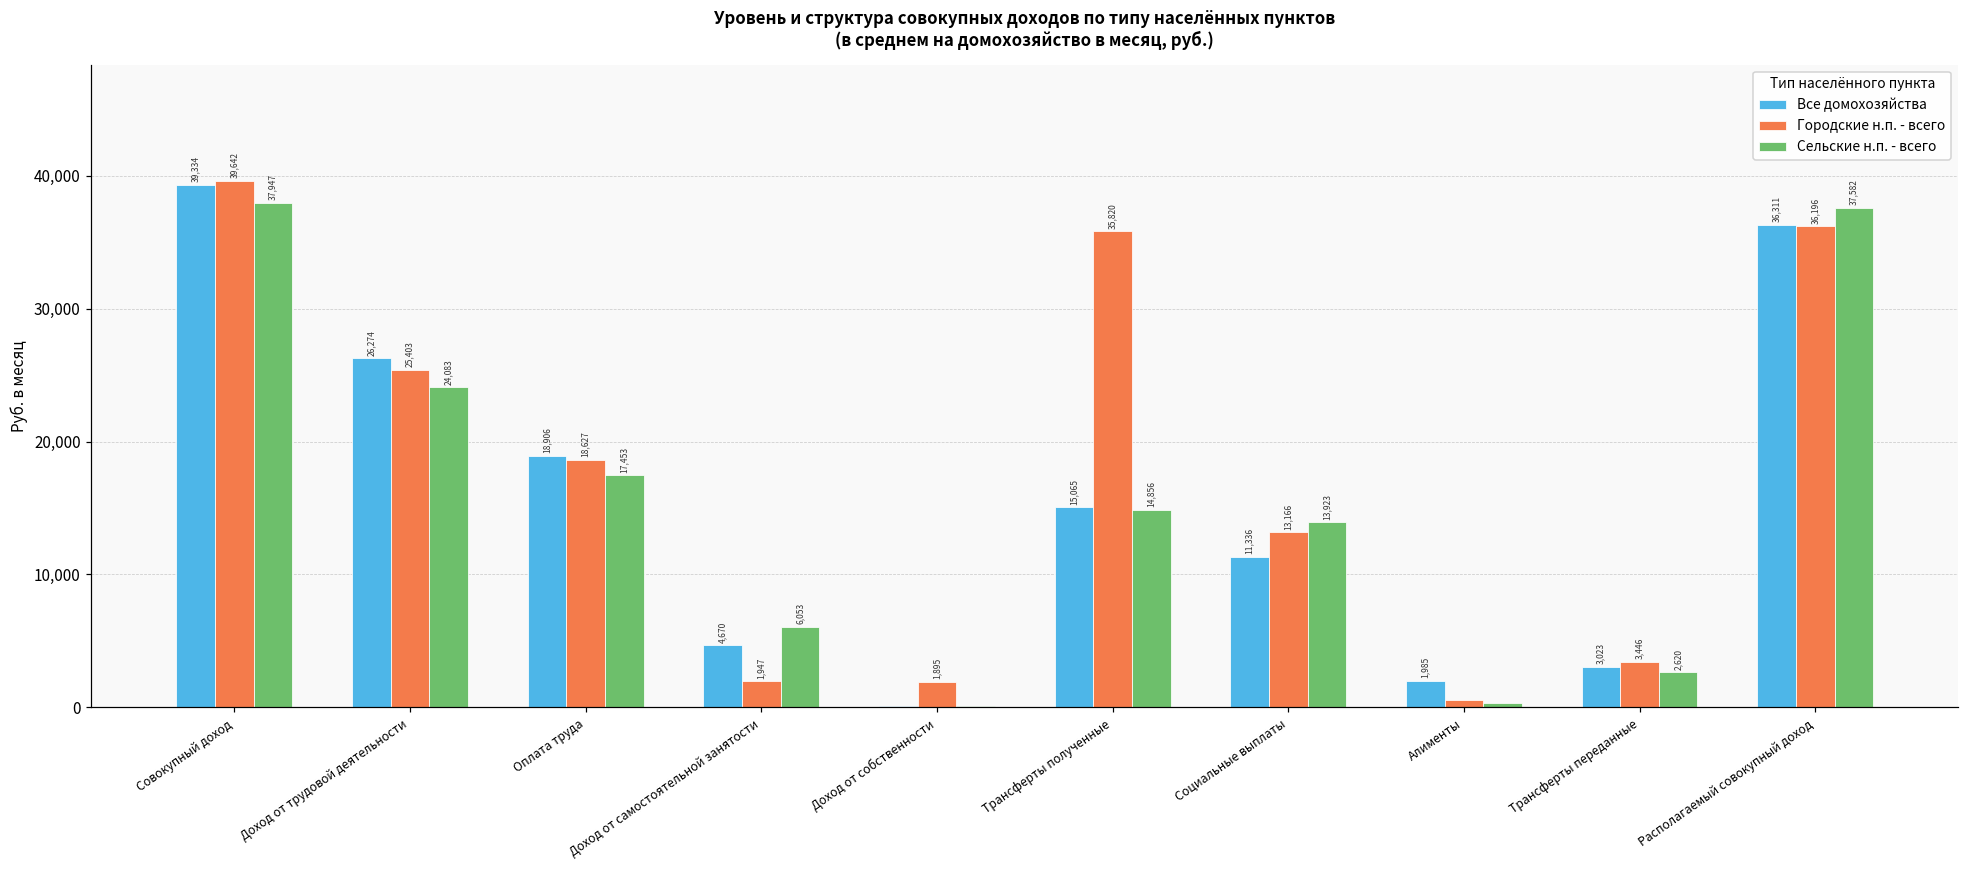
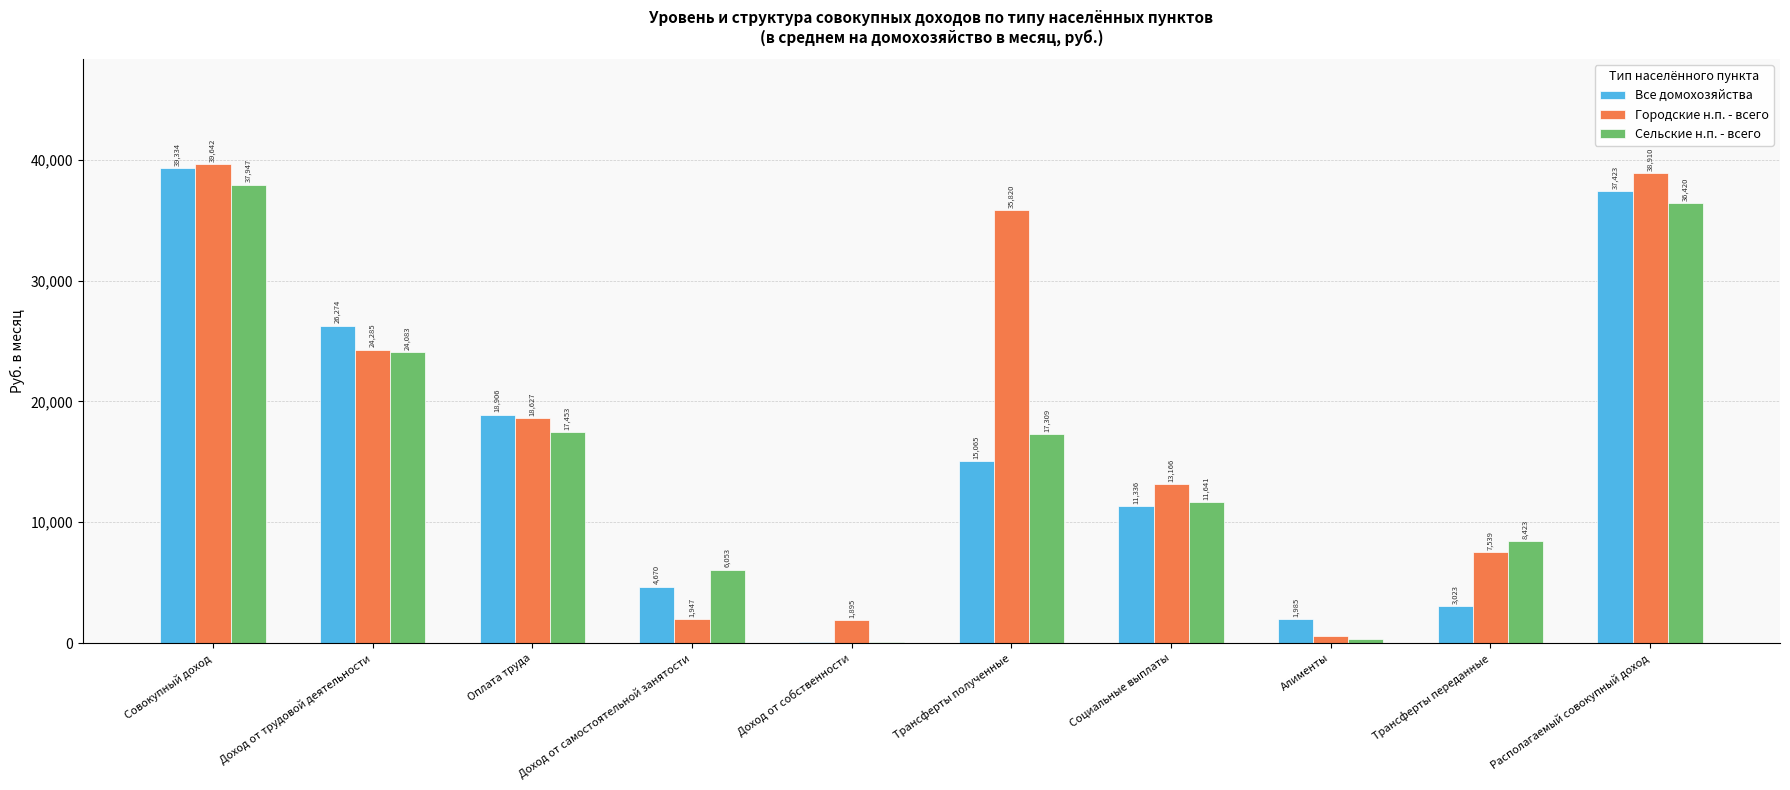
  {
    "Все домохозяйства": {
      "Совокупный доход": "39,334",
      "Доход от трудовой деятельности": "26,274",
      "Оплата труда": "18,906",
      "Доход от самостоятельной занятости": "4,670",
      "Трансферты полученные": "15,065",
      "Социальные выплаты": "11,336",
      "Алименты": "1,985",
      "Трансферты переданные": "3,023",
-     "Располагаемый совокупный доход": "36,311"
+     "Располагаемый совокупный доход": "37,423"
    },
    "Городские н.п. - всего": {
      "Совокупный доход": "39,642",
-     "Доход от трудовой деятельности": "25,403",
+     "Доход от трудовой деятельности": "24,285",
      "Оплата труда": "18,627",
      "Доход от самостоятельной занятости": "1,947",
      "Доход от собственности": "1,895",
      "Трансферты полученные": "35,820",
      "Социальные выплаты": "13,166",
-     "Трансферты переданные": "3,446",
-     "Располагаемый совокупный доход": "36,196"
+     "Трансферты переданные": "7,539",
+     "Располагаемый совокупный доход": "38,910"
    },
    "Сельские н.п. - всего": {
      "Совокупный доход": "37,947",
      "Доход от трудовой деятельности": "24,083",
      "Оплата труда": "17,453",
      "Доход от самостоятельной занятости": "6,053",
-     "Трансферты полученные": "14,856",
-     "Социальные выплаты": "13,923",
-     "Трансферты переданные": "2,620",
-     "Располагаемый совокупный доход": "37,582"
+     "Трансферты полученные": "17,309",
+     "Социальные выплаты": "11,641",
+     "Трансферты переданные": "8,423",
+     "Располагаемый совокупный доход": "36,420"
    }
  }
